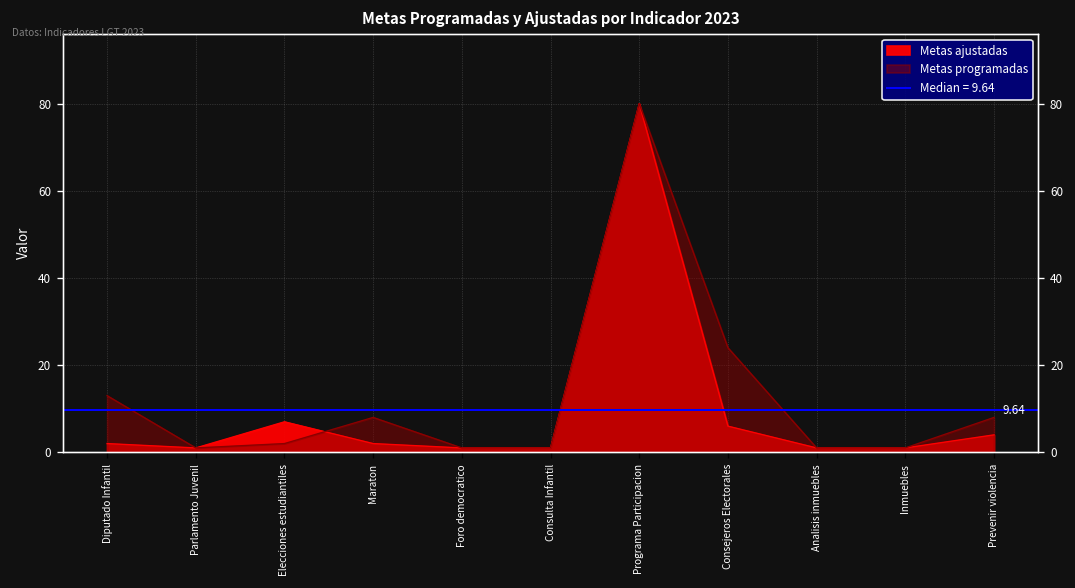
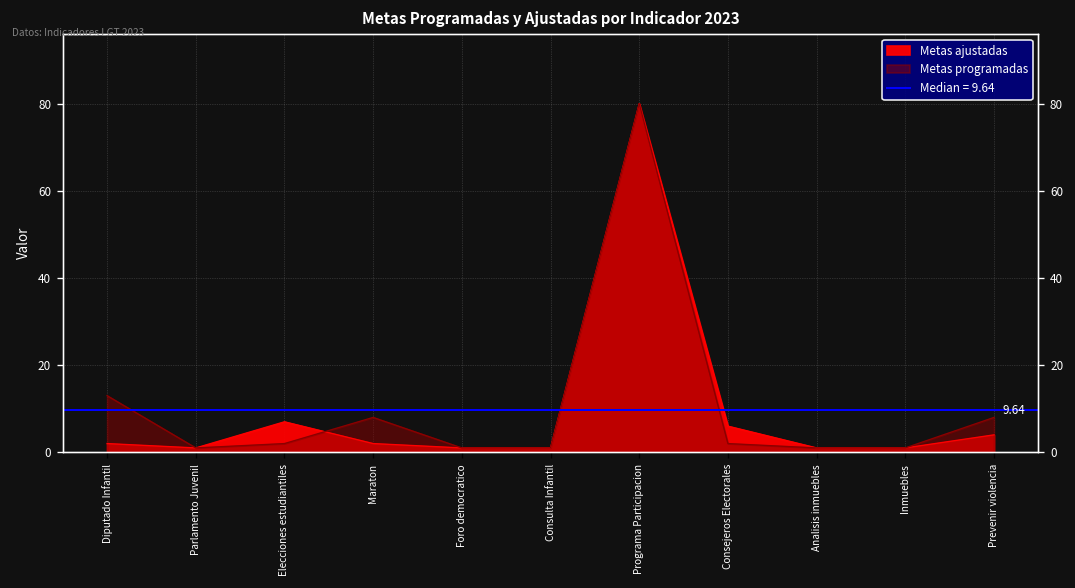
  {
    "Metas ajustadas": {
      "Diputado Infantil": 2,
      "Elecciones estudiantiles": 7,
      "Maraton": 2,
      "Consejeros Electorales": 6,
      "Prevenir violencia": 4
    },
    "Metas programadas": {
      "Diputado Infantil": 13,
      "Elecciones estudiantiles": 2,
      "Maraton": 8,
-     "Consejeros Electorales": 24
+     "Consejeros Electorales": 2
    }
  }
